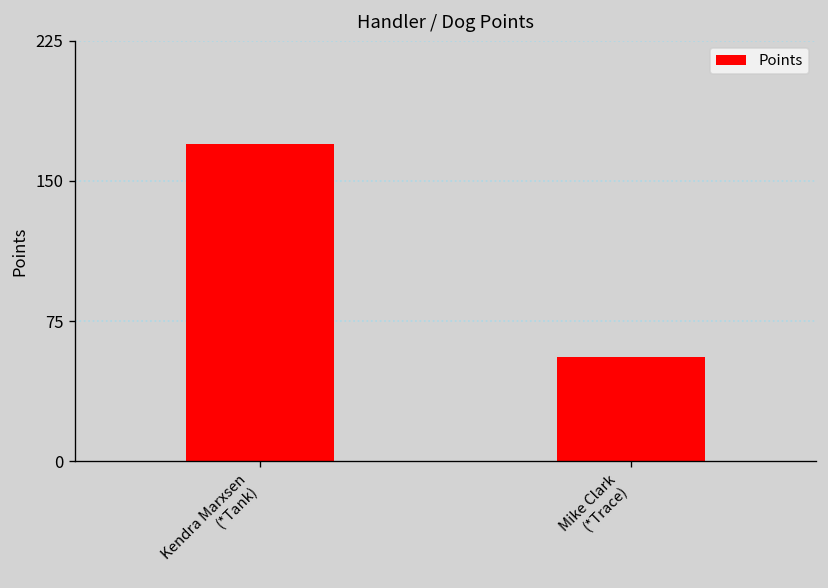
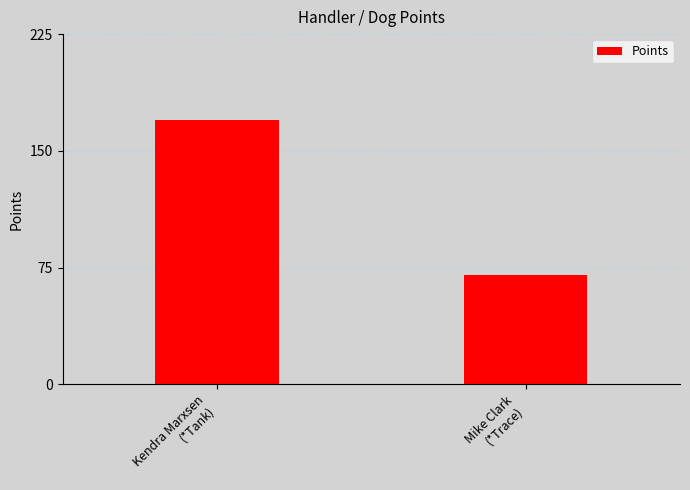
  {
    "Kendra Marxsen (*Tank)": 170,
-   "Mike Clark (*Trace)": 56
+   "Mike Clark (*Trace)": 70
  }
